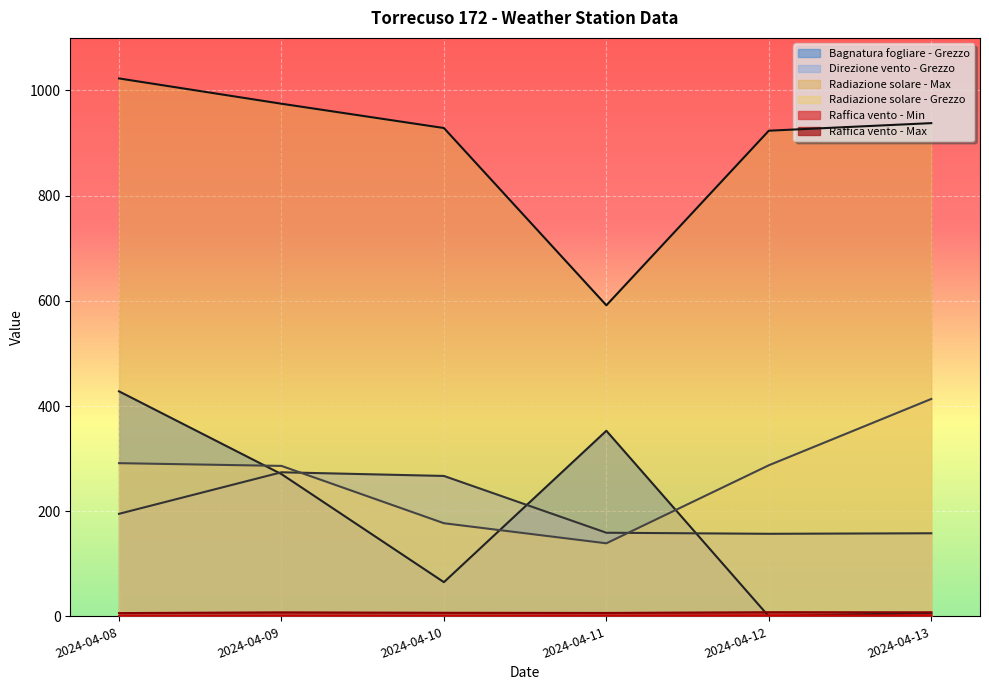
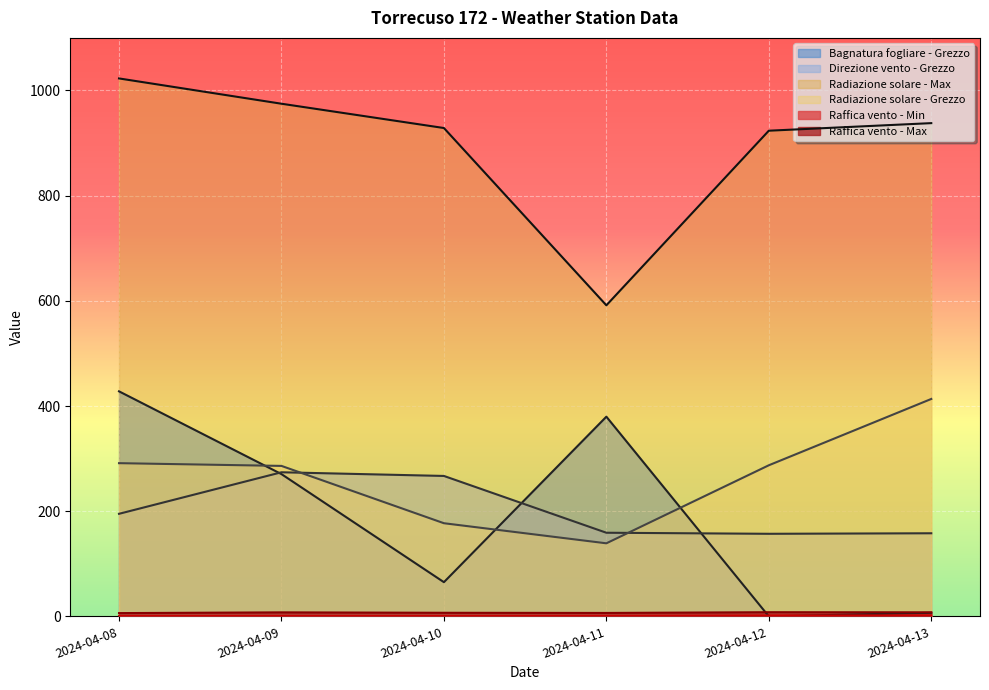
  {
    "Bagnatura fogliare - Grezzo": {
      "2024-04-08": 430,
      "2024-04-10": 70,
-     "2024-04-11": 350
+     "2024-04-11": 380
    },
    "Direzione vento - Grezzo": {
      "2024-04-08": 200,
      "2024-04-10": 270,
      "2024-04-11": 160,
      "2024-04-12": 160,
      "2024-04-13": 160
    },
    "Raffica vento - Min": {
      "2024-04-08": 0,
      "2024-04-09": 0,
      "2024-04-10": 0,
      "2024-04-11": 0,
      "2024-04-13": 0
    },
    "Raffica vento - Max": {
      "2024-04-08": 10,
      "2024-04-09": 10,
      "2024-04-10": 10,
      "2024-04-11": 10,
      "2024-04-12": 10
    }
  }
